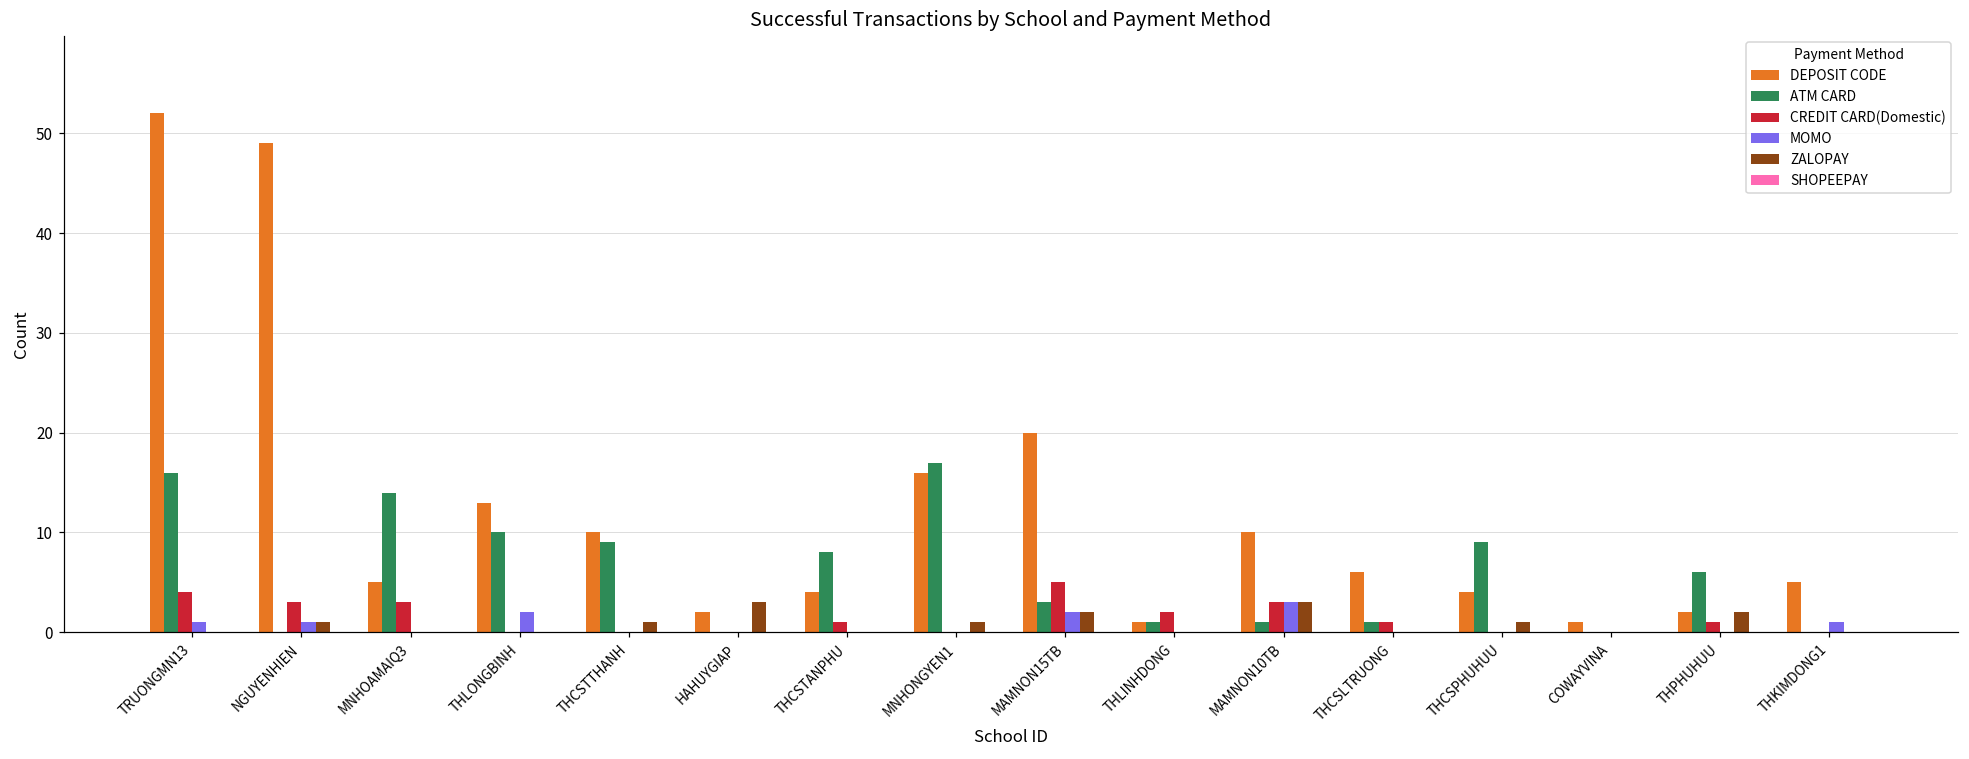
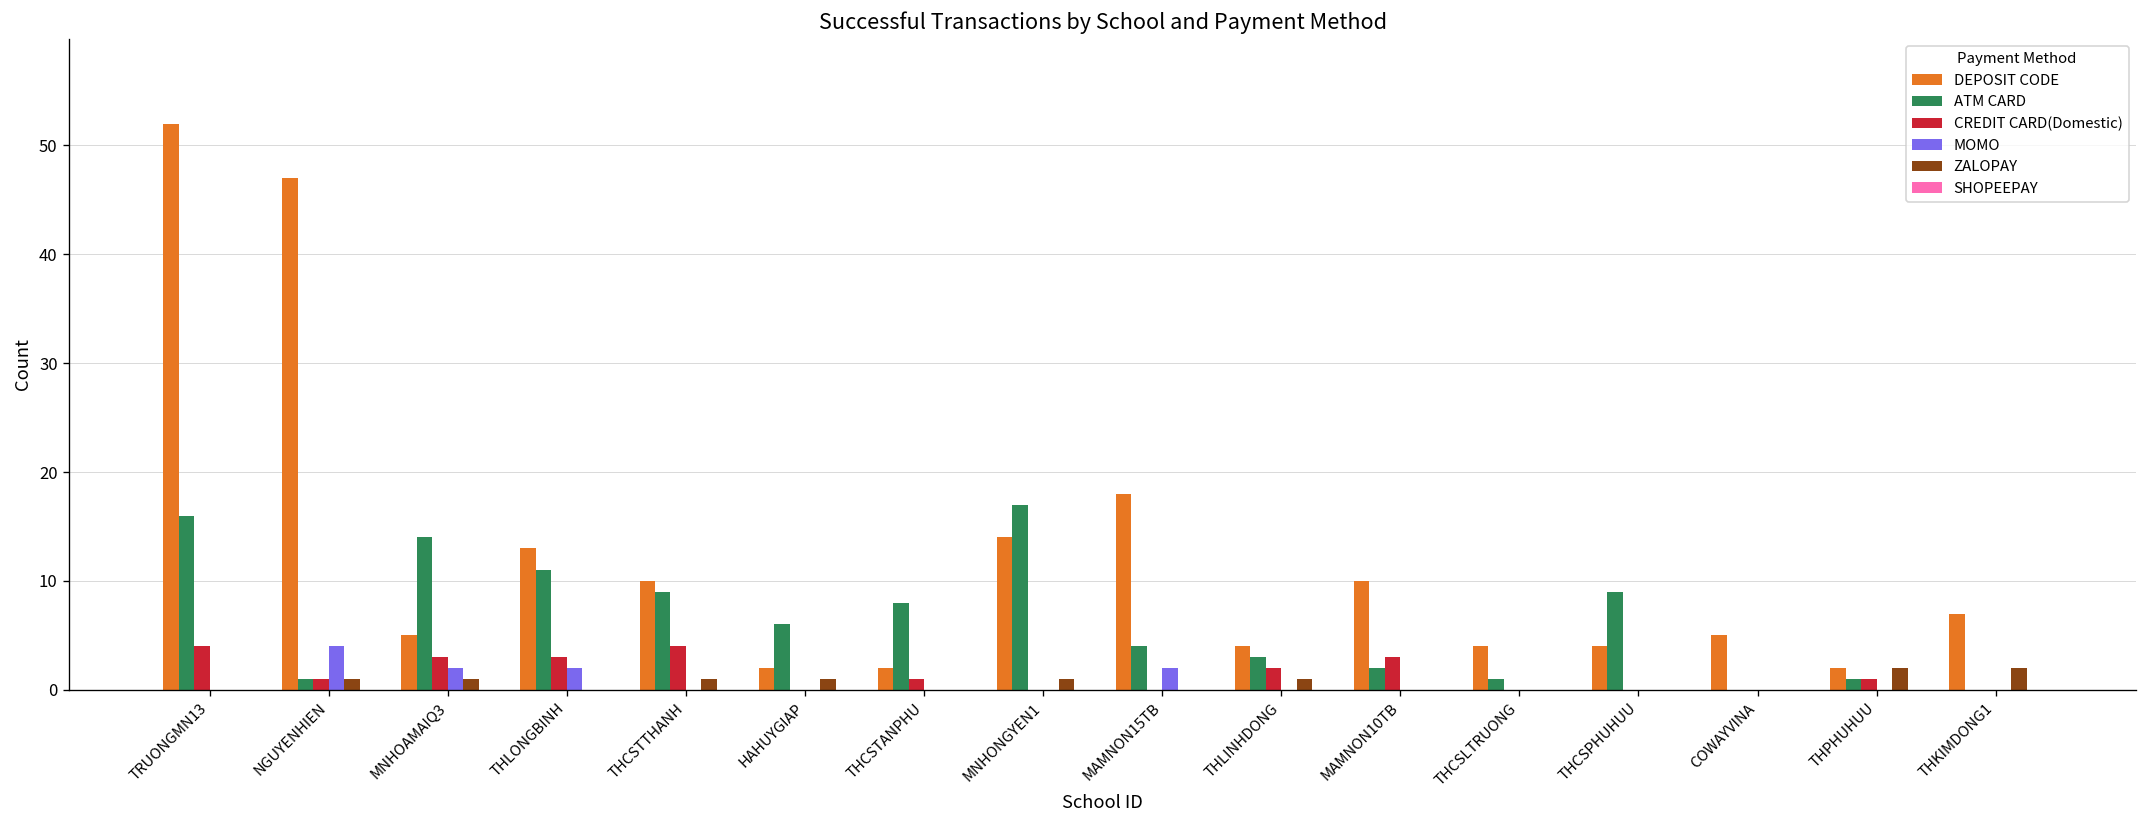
  {
    "DEPOSIT CODE": {
      "TRUONGMN13": 52,
-     "NGUYENHIEN": 49,
+     "NGUYENHIEN": 47,
      "MNHOAMAIQ3": 5,
      "THLONGBINH": 13,
      "THCSTTHANH": 10,
      "HAHUYGIAP": 2,
-     "THCSTANPHU": 4,
-     "MNHONGYEN1": 16,
-     "MAMNON15TB": 20,
-     "THLINHDONG": 1,
+     "THCSTANPHU": 2,
+     "MNHONGYEN1": 14,
+     "MAMNON15TB": 18,
+     "THLINHDONG": 4,
      "MAMNON10TB": 10,
-     "THCSLTRUONG": 6,
+     "THCSLTRUONG": 4,
      "THCSPHUHUU": 4,
-     "COWAYVINA": 1,
+     "COWAYVINA": 5,
      "THPHUHUU": 2,
-     "THKIMDONG1": 5
+     "THKIMDONG1": 7
    },
    "ATM CARD": {
      "TRUONGMN13": 16,
-     "NGUYENHIEN": 0,
+     "NGUYENHIEN": 1,
      "MNHOAMAIQ3": 14,
-     "THLONGBINH": 10,
+     "THLONGBINH": 11,
      "THCSTTHANH": 9,
-     "HAHUYGIAP": 0,
+     "HAHUYGIAP": 6,
      "THCSTANPHU": 8,
      "MNHONGYEN1": 17,
-     "MAMNON15TB": 3,
-     "THLINHDONG": 1,
-     "MAMNON10TB": 1,
+     "MAMNON15TB": 4,
+     "THLINHDONG": 3,
+     "MAMNON10TB": 2,
      "THCSLTRUONG": 1,
      "THCSPHUHUU": 9,
      "COWAYVINA": 0,
-     "THPHUHUU": 6,
+     "THPHUHUU": 1,
      "THKIMDONG1": 0
    },
    "CREDIT CARD(Domestic)": {
      "TRUONGMN13": 4,
-     "NGUYENHIEN": 3,
+     "NGUYENHIEN": 1,
      "MNHOAMAIQ3": 3,
-     "THLONGBINH": 0,
-     "THCSTTHANH": 0,
+     "THLONGBINH": 3,
+     "THCSTTHANH": 4,
      "HAHUYGIAP": 0,
      "THCSTANPHU": 1,
      "MNHONGYEN1": 0,
-     "MAMNON15TB": 5,
+     "MAMNON15TB": 0,
      "THLINHDONG": 2,
      "MAMNON10TB": 3,
-     "THCSLTRUONG": 1,
+     "THCSLTRUONG": 0,
      "THCSPHUHUU": 0,
      "COWAYVINA": 0,
      "THPHUHUU": 1,
      "THKIMDONG1": 0
    },
    "MOMO": {
-     "TRUONGMN13": 1,
-     "NGUYENHIEN": 1,
-     "MNHOAMAIQ3": 0,
+     "TRUONGMN13": 0,
+     "NGUYENHIEN": 4,
+     "MNHOAMAIQ3": 2,
      "THLONGBINH": 2,
      "THCSTTHANH": 0,
      "HAHUYGIAP": 0,
      "THCSTANPHU": 0,
      "MNHONGYEN1": 0,
      "MAMNON15TB": 2,
      "THLINHDONG": 0,
-     "MAMNON10TB": 3,
+     "MAMNON10TB": 0,
      "THCSLTRUONG": 0,
      "THCSPHUHUU": 0,
      "COWAYVINA": 0,
      "THPHUHUU": 0,
-     "THKIMDONG1": 1
+     "THKIMDONG1": 0
    },
    "ZALOPAY": {
      "TRUONGMN13": 0,
      "NGUYENHIEN": 1,
-     "MNHOAMAIQ3": 0,
+     "MNHOAMAIQ3": 1,
      "THLONGBINH": 0,
      "THCSTTHANH": 1,
-     "HAHUYGIAP": 3,
+     "HAHUYGIAP": 1,
      "THCSTANPHU": 0,
      "MNHONGYEN1": 1,
-     "MAMNON15TB": 2,
-     "THLINHDONG": 0,
-     "MAMNON10TB": 3,
+     "MAMNON15TB": 0,
+     "THLINHDONG": 1,
+     "MAMNON10TB": 0,
      "THCSLTRUONG": 0,
-     "THCSPHUHUU": 1,
+     "THCSPHUHUU": 0,
      "COWAYVINA": 0,
      "THPHUHUU": 2,
-     "THKIMDONG1": 0
+     "THKIMDONG1": 2
    },
    "SHOPEEPAY": {
      "TRUONGMN13": 0,
      "NGUYENHIEN": 0,
      "MNHOAMAIQ3": 0,
      "THLONGBINH": 0,
      "THCSTTHANH": 0,
      "HAHUYGIAP": 0,
      "THCSTANPHU": 0,
      "MNHONGYEN1": 0,
      "MAMNON15TB": 0,
      "THLINHDONG": 0,
      "MAMNON10TB": 0,
      "THCSLTRUONG": 0,
      "THCSPHUHUU": 0,
      "COWAYVINA": 0,
      "THPHUHUU": 0,
      "THKIMDONG1": 0
    }
  }
